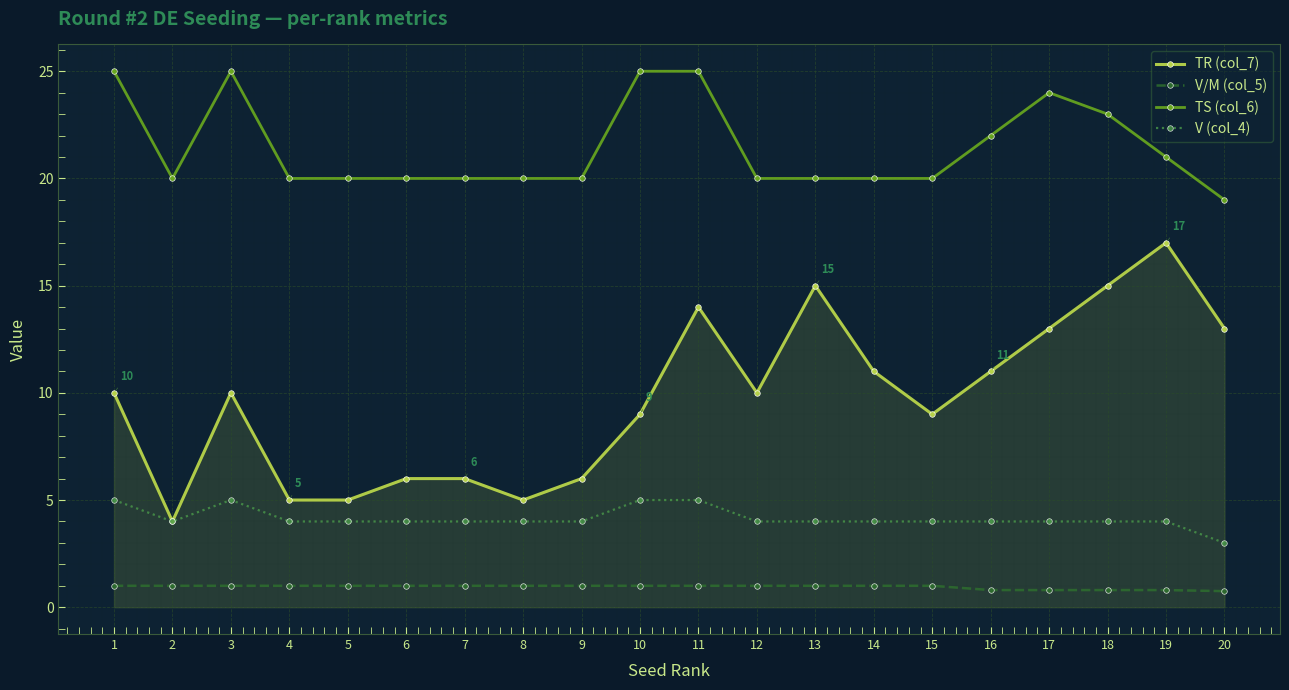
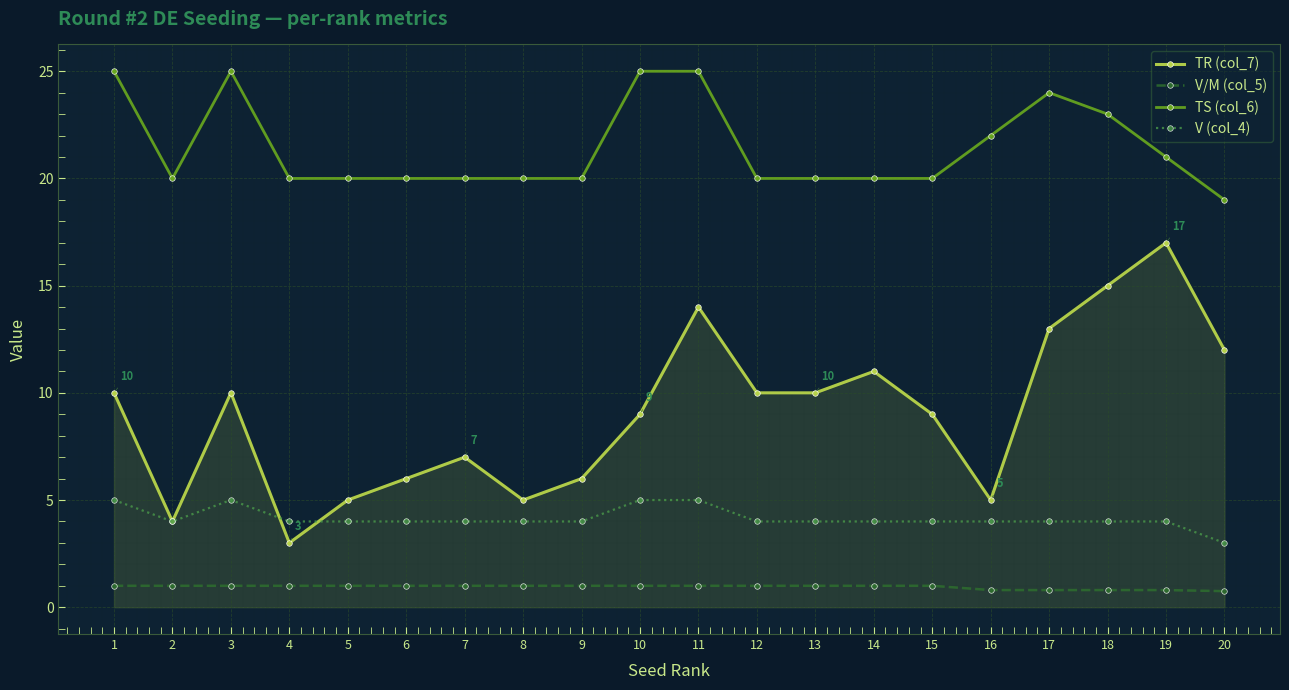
  {
    "TR (col_7)": {
      "1": 10,
-     "4": 5,
-     "7": 6,
+     "4": 3,
+     "7": 7,
      "10": 9,
-     "13": 15,
-     "16": 11,
+     "13": 10,
+     "16": 5,
      "19": 17,
-     "20": 13
+     "20": 12
    }
  }
